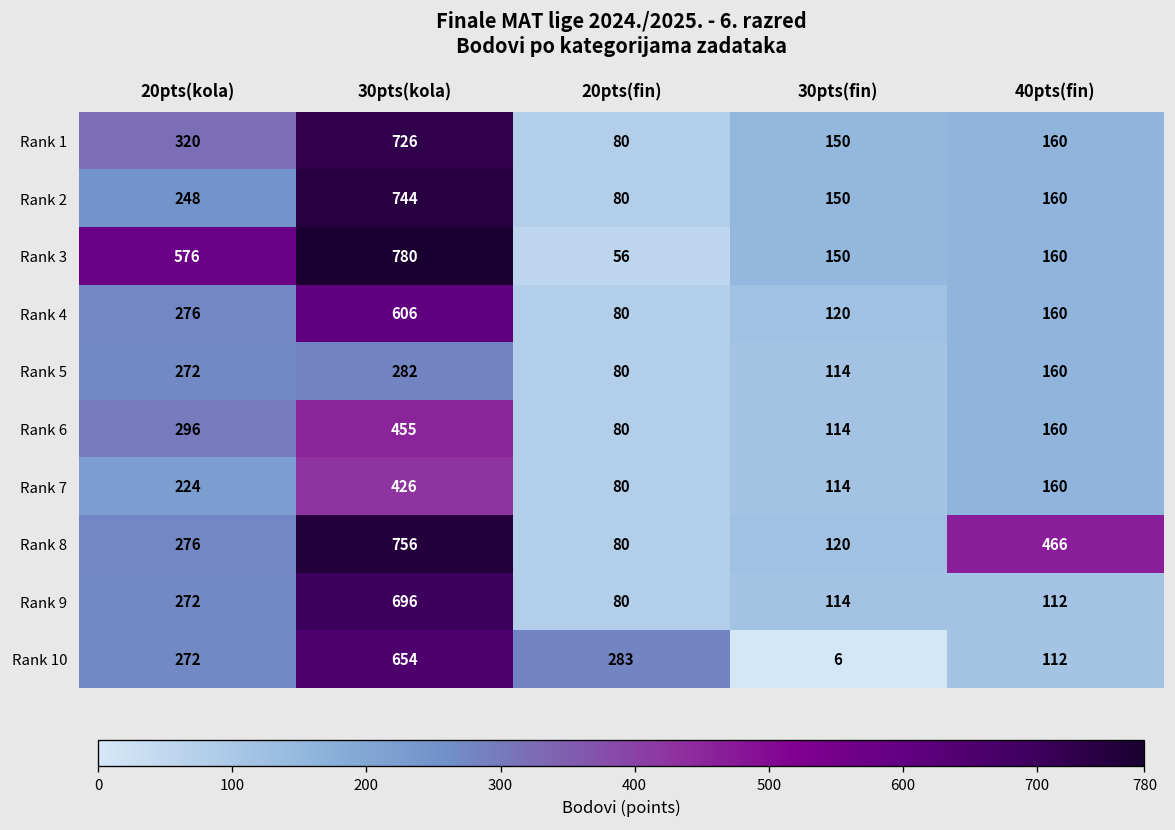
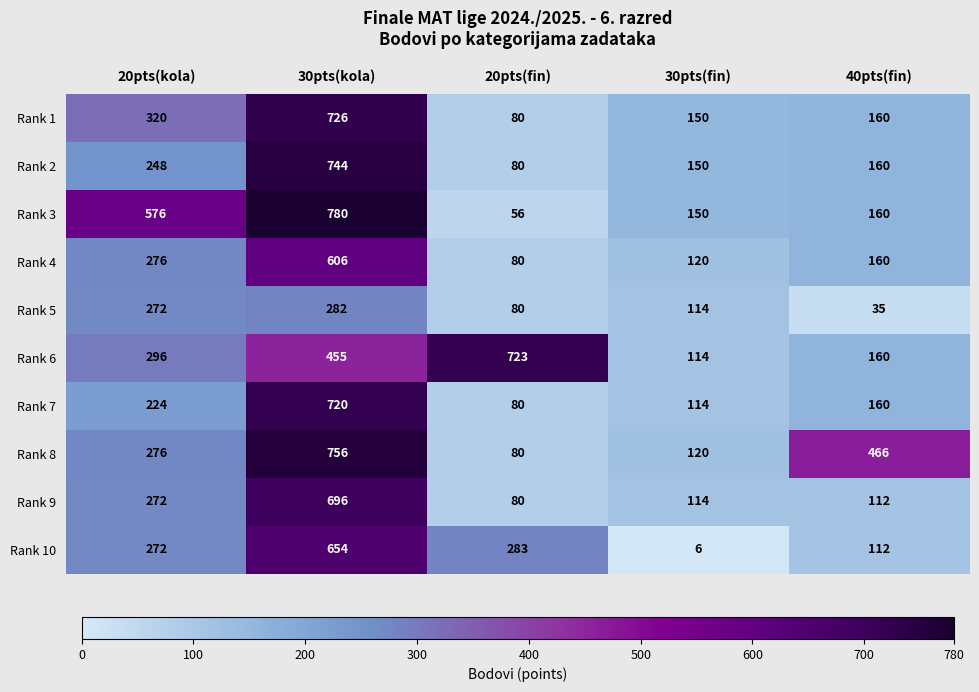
  {
    "Rank 1": {
      "20pts(kola)": 320,
      "30pts(kola)": 726,
      "20pts(fin)": 80,
      "30pts(fin)": 150,
      "40pts(fin)": 160
    },
    "Rank 2": {
      "20pts(kola)": 248,
      "30pts(kola)": 744,
      "20pts(fin)": 80,
      "30pts(fin)": 150,
      "40pts(fin)": 160
    },
    "Rank 3": {
      "20pts(kola)": 576,
      "30pts(kola)": 780,
      "20pts(fin)": 56,
      "30pts(fin)": 150,
      "40pts(fin)": 160
    },
    "Rank 4": {
      "20pts(kola)": 276,
      "30pts(kola)": 606,
      "20pts(fin)": 80,
      "30pts(fin)": 120,
      "40pts(fin)": 160
    },
    "Rank 5": {
      "20pts(kola)": 272,
      "30pts(kola)": 282,
      "20pts(fin)": 80,
      "30pts(fin)": 114,
-     "40pts(fin)": 160
+     "40pts(fin)": 35
    },
    "Rank 6": {
      "20pts(kola)": 296,
      "30pts(kola)": 455,
-     "20pts(fin)": 80,
+     "20pts(fin)": 723,
      "30pts(fin)": 114,
      "40pts(fin)": 160
    },
    "Rank 7": {
      "20pts(kola)": 224,
-     "30pts(kola)": 426,
+     "30pts(kola)": 720,
      "20pts(fin)": 80,
      "30pts(fin)": 114,
      "40pts(fin)": 160
    },
    "Rank 8": {
      "20pts(kola)": 276,
      "30pts(kola)": 756,
      "20pts(fin)": 80,
      "30pts(fin)": 120,
      "40pts(fin)": 466
    },
    "Rank 9": {
      "20pts(kola)": 272,
      "30pts(kola)": 696,
      "20pts(fin)": 80,
      "30pts(fin)": 114,
      "40pts(fin)": 112
    },
    "Rank 10": {
      "20pts(kola)": 272,
      "30pts(kola)": 654,
      "20pts(fin)": 283,
      "30pts(fin)": 6,
      "40pts(fin)": 112
    }
  }
